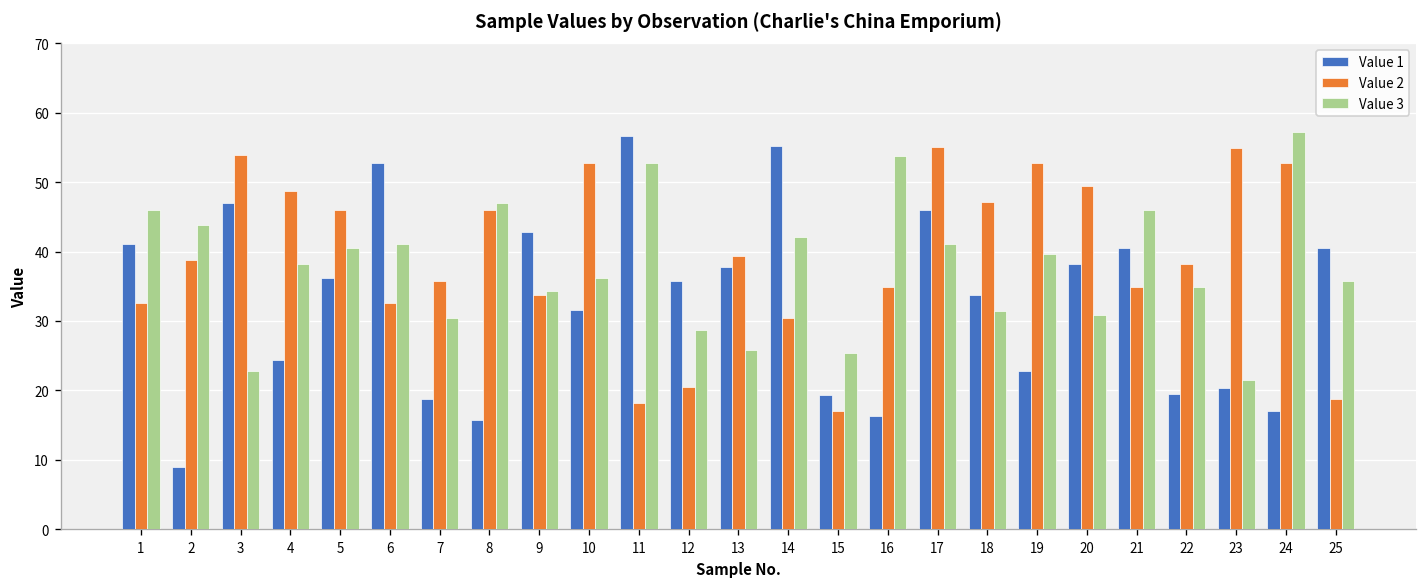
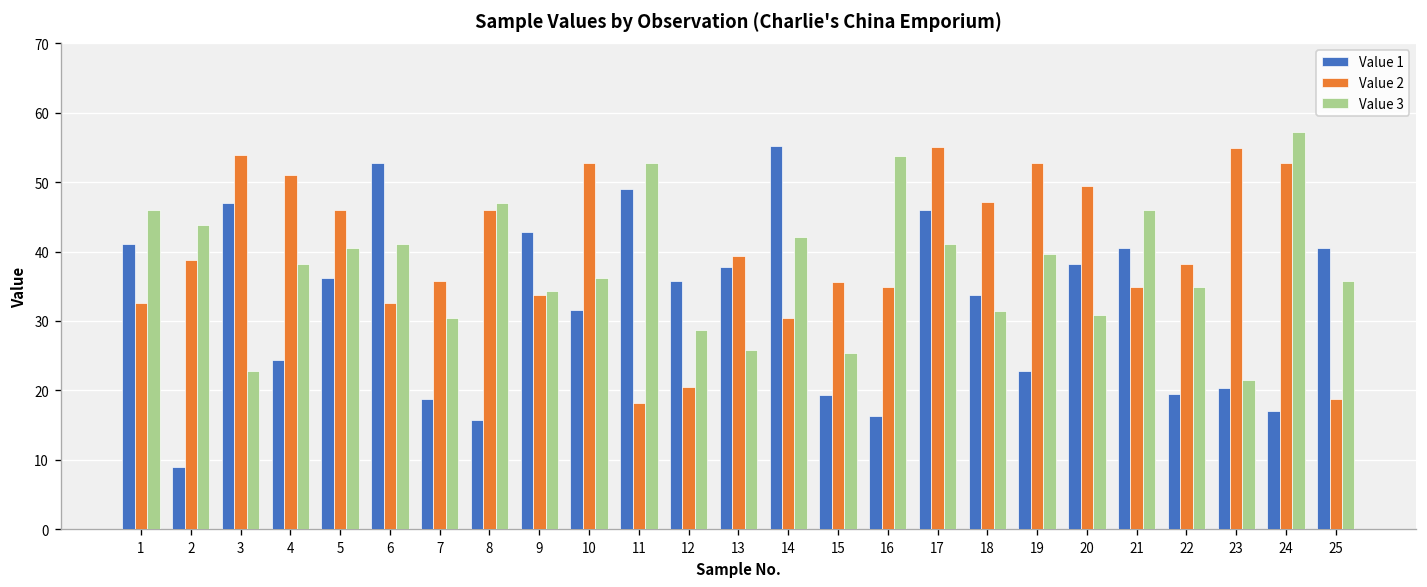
  {
    "Value 1": {
      "1": 41,
      "2": 9,
      "3": 47,
      "4": 24,
      "5": 36,
      "6": 53,
      "7": 19,
      "8": 16,
      "9": 43,
      "10": 32,
-     "11": 57,
+     "11": 49,
      "12": 36,
      "13": 38,
      "14": 55,
      "15": 19,
      "16": 16,
      "17": 46,
      "18": 34,
      "19": 23,
      "20": 38,
      "21": 40,
      "22": 19,
      "23": 20,
      "24": 17,
      "25": 40
    },
    "Value 2": {
      "1": 33,
      "2": 39,
      "3": 54,
-     "4": 49,
+     "4": 51,
      "5": 46,
      "6": 33,
      "7": 36,
      "8": 46,
      "9": 34,
      "10": 53,
      "11": 18,
      "12": 20,
      "13": 39,
      "14": 30,
-     "15": 17,
+     "15": 36,
      "16": 35,
      "17": 55,
      "18": 47,
      "19": 53,
      "20": 49,
      "21": 35,
      "22": 38,
      "23": 55,
      "24": 53,
      "25": 19
    },
    "Value 3": {
      "1": 46,
      "2": 44,
      "3": 23,
      "4": 38,
      "5": 40,
      "6": 41,
      "7": 30,
      "8": 47,
      "9": 34,
      "10": 36,
      "11": 53,
      "12": 29,
      "13": 26,
      "14": 42,
      "15": 25,
      "16": 54,
      "17": 41,
      "18": 31,
      "19": 40,
      "20": 31,
      "21": 46,
      "22": 35,
      "23": 21,
      "24": 57,
      "25": 36
    }
  }
